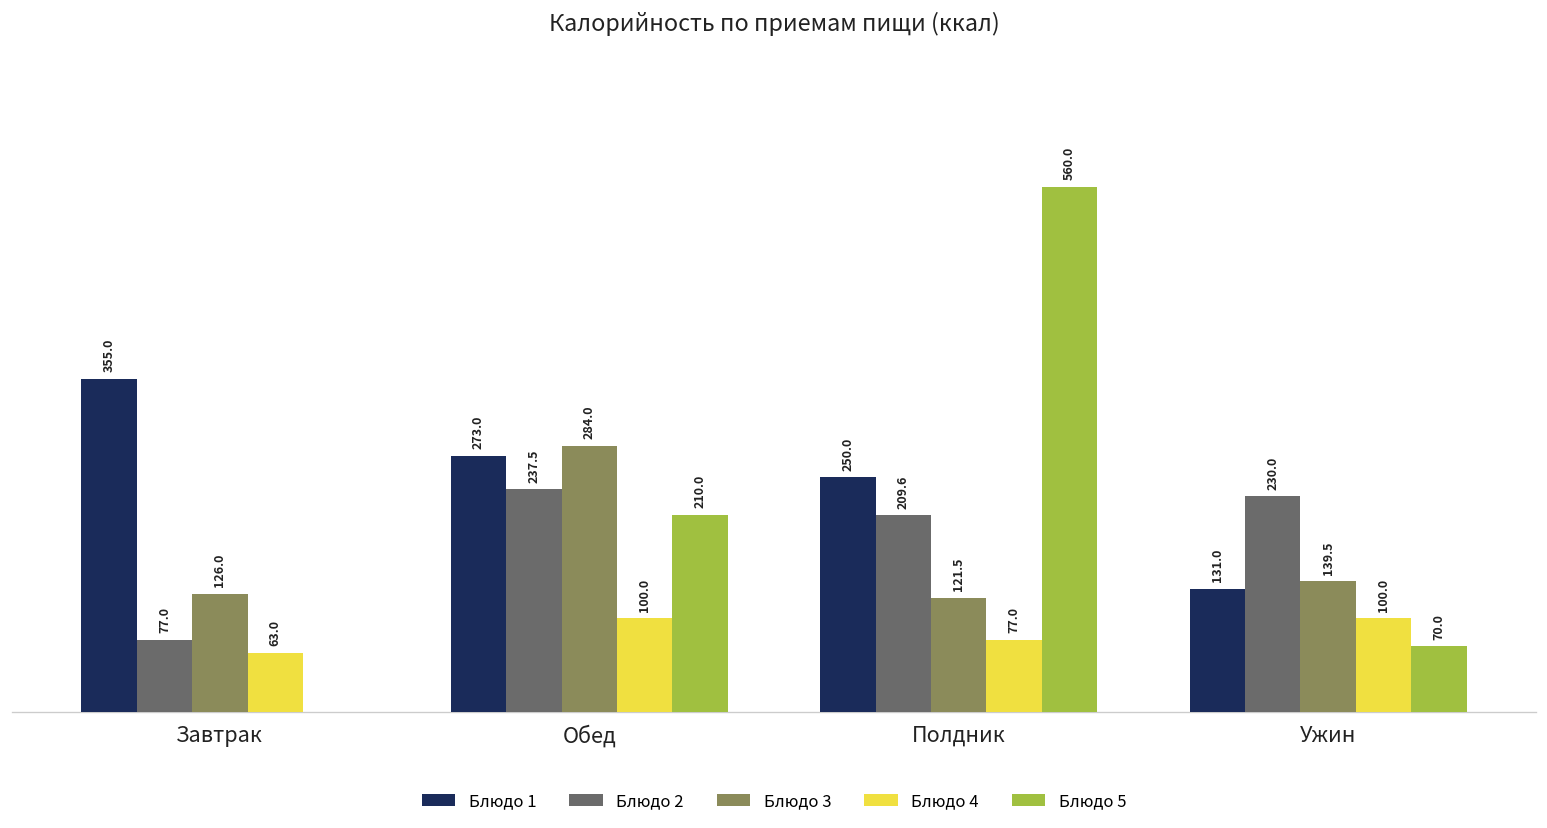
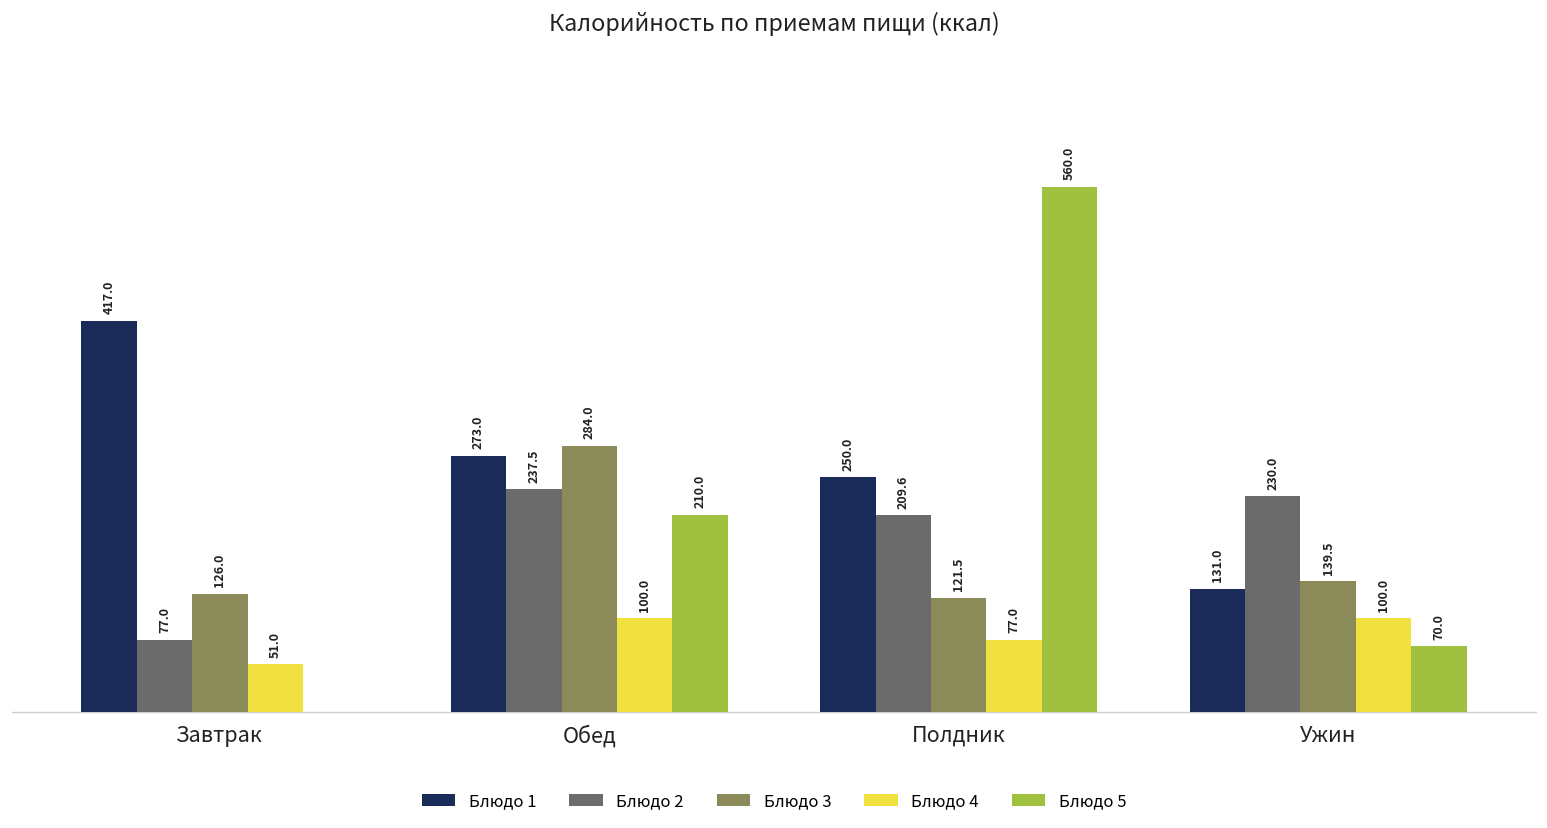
  {
    "Блюдо 1": {
-     "Завтрак": 355.0,
+     "Завтрак": 417.0,
      "Обед": 273.0,
      "Полдник": 250.0,
      "Ужин": 131.0
    },
    "Блюдо 4": {
-     "Завтрак": 63.0,
+     "Завтрак": 51.0,
      "Обед": 100.0,
      "Полдник": 77.0,
      "Ужин": 100.0
    },
    "Блюдо 5": {
      "Обед": 210.0,
      "Полдник": 560.0,
      "Ужин": 70.0
    }
  }
